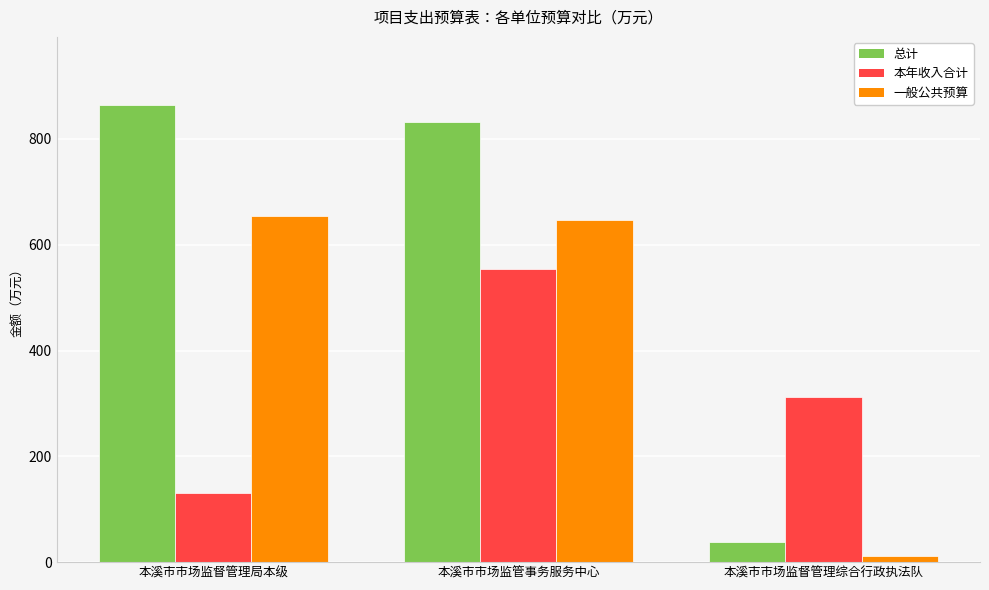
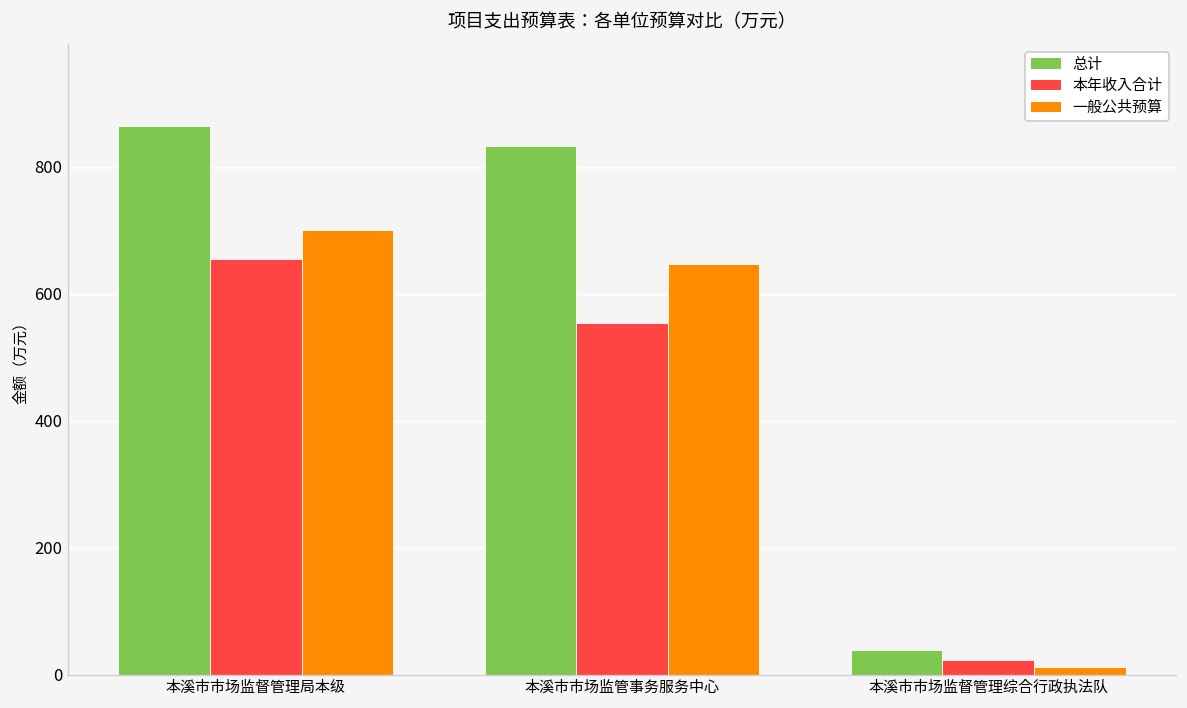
  {
    "总计": {
      "本溪市市场监督管理局本级": 860,
      "本溪市市场监管事务服务中心": 830,
      "本溪市市场监督管理综合行政执法队": 40
    },
    "本年收入合计": {
-     "本溪市市场监督管理局本级": 130,
+     "本溪市市场监督管理局本级": 650,
      "本溪市市场监管事务服务中心": 550,
-     "本溪市市场监督管理综合行政执法队": 310
+     "本溪市市场监督管理综合行政执法队": 20
    },
    "一般公共预算": {
-     "本溪市市场监督管理局本级": 650,
+     "本溪市市场监督管理局本级": 700,
      "本溪市市场监管事务服务中心": 650,
      "本溪市市场监督管理综合行政执法队": 10
    }
  }
